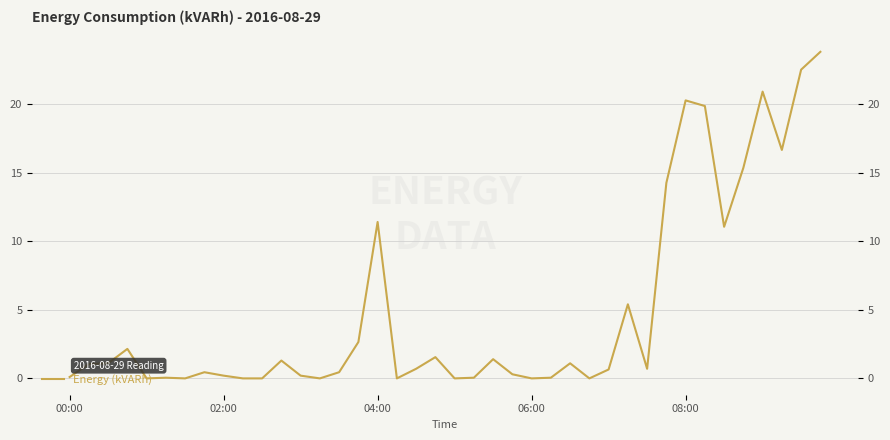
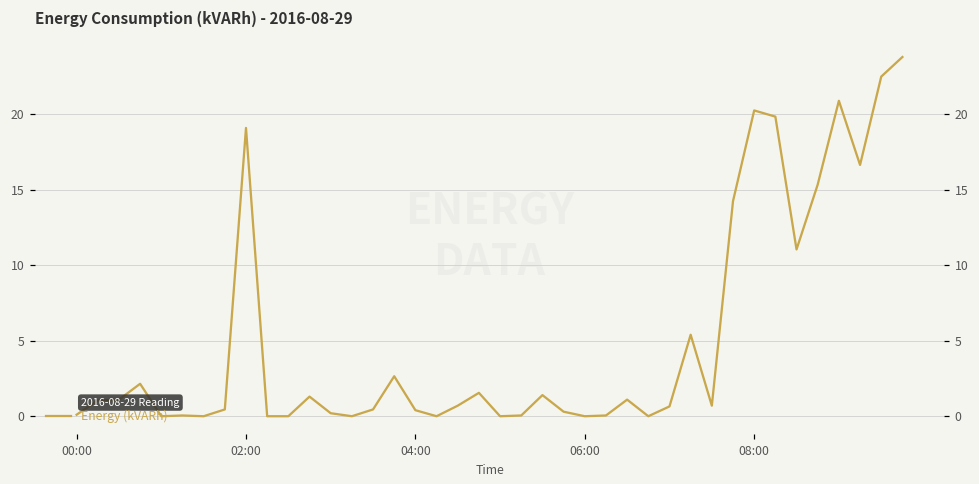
  {
    "00:00": 0.1,
-   "02:00": 0.2,
-   "04:00": 11.4,
+   "02:00": 19.1,
+   "04:00": 0.4,
    "06:00": 0.0,
    "08:00": 20.3
  }
